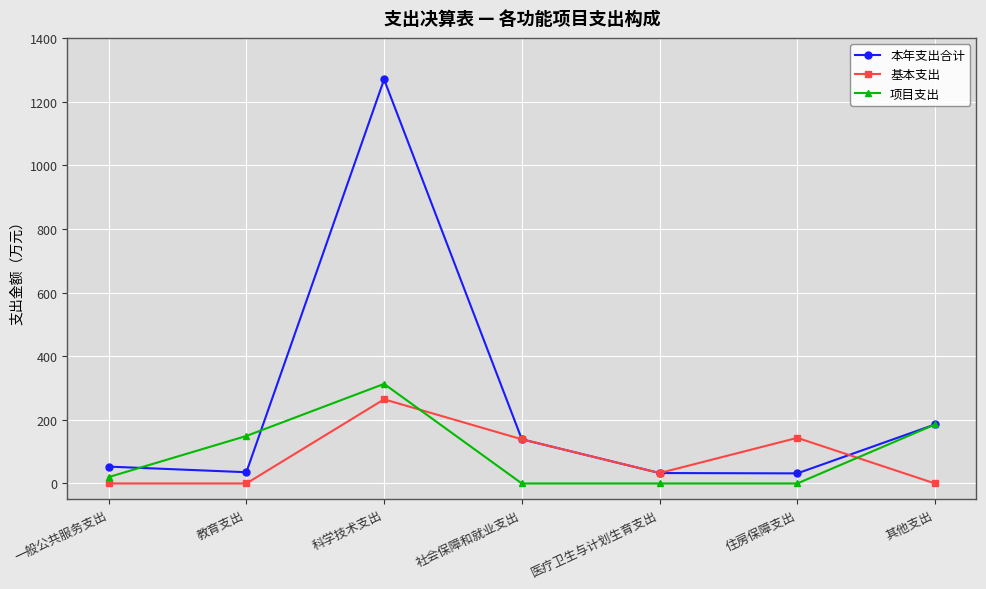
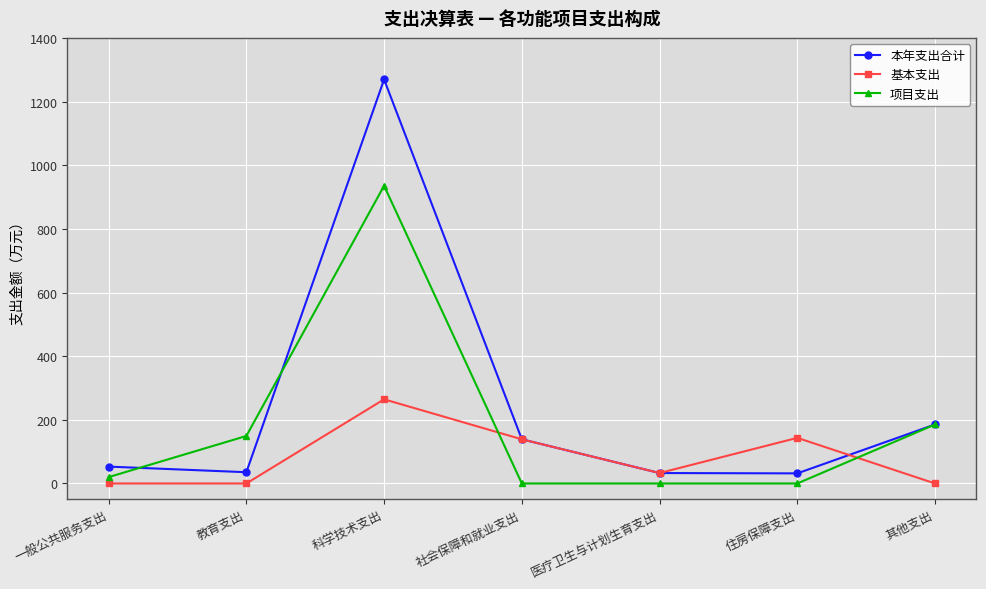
  {
    "本年支出合计": {
      "一般公共服务支出": 50,
      "教育支出": 40,
      "科学技术支出": 1270,
      "住房保障支出": 30
    },
    "基本支出": {
      "一般公共服务支出": 0,
      "教育支出": 0,
      "科学技术支出": 260,
      "住房保障支出": 140,
      "其他支出": 0
    },
    "项目支出": {
      "一般公共服务支出": 20,
      "教育支出": 150,
-     "科学技术支出": 310,
+     "科学技术支出": 940,
      "社会保障和就业支出": 0,
      "医疗卫生与计划生育支出": 0,
      "住房保障支出": 0
    }
  }
